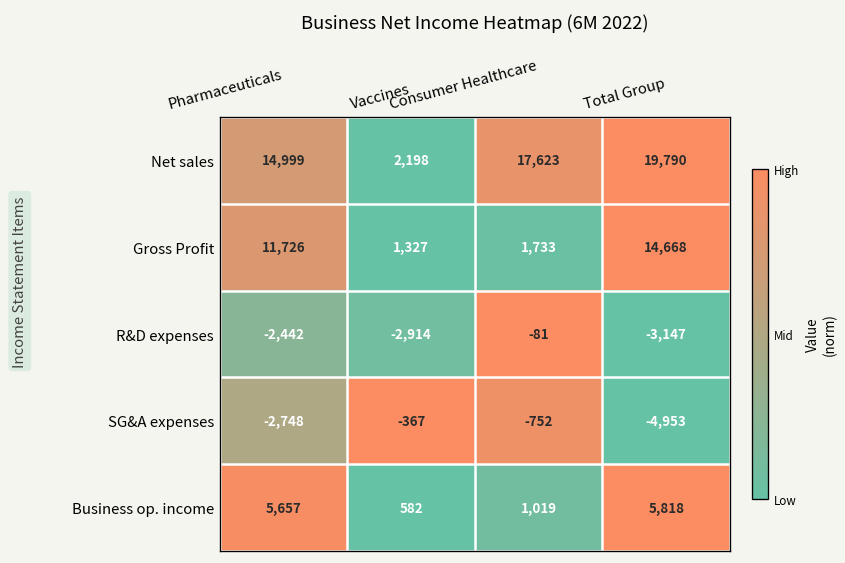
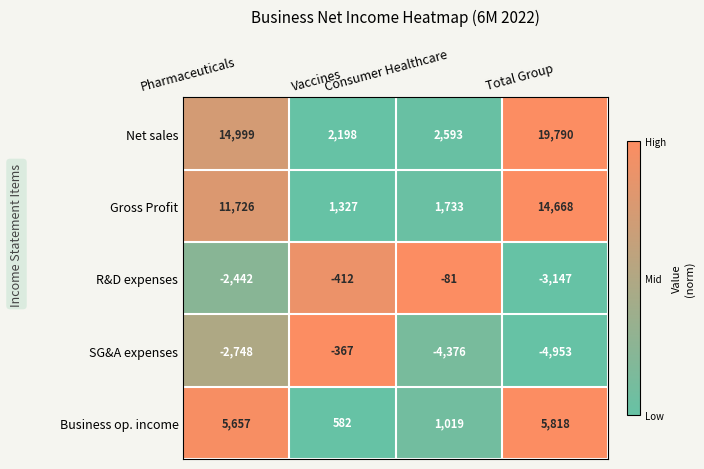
  {
    "Net sales": {
      "Pharmaceuticals": "14,999",
      "Vaccines": "2,198",
-     "Consumer Healthcare": "17,623",
+     "Consumer Healthcare": "2,593",
      "Total Group": "19,790"
    },
    "Gross Profit": {
      "Pharmaceuticals": "11,726",
      "Vaccines": "1,327",
      "Consumer Healthcare": "1,733",
      "Total Group": "14,668"
    },
    "R&D expenses": {
      "Pharmaceuticals": "-2,442",
-     "Vaccines": "-2,914",
+     "Vaccines": "-412",
      "Consumer Healthcare": "-81",
      "Total Group": "-3,147"
    },
    "SG&A expenses": {
      "Pharmaceuticals": "-2,748",
      "Vaccines": "-367",
-     "Consumer Healthcare": "-752",
+     "Consumer Healthcare": "-4,376",
      "Total Group": "-4,953"
    },
    "Business op. income": {
      "Pharmaceuticals": "5,657",
      "Vaccines": "582",
      "Consumer Healthcare": "1,019",
      "Total Group": "5,818"
    }
  }
